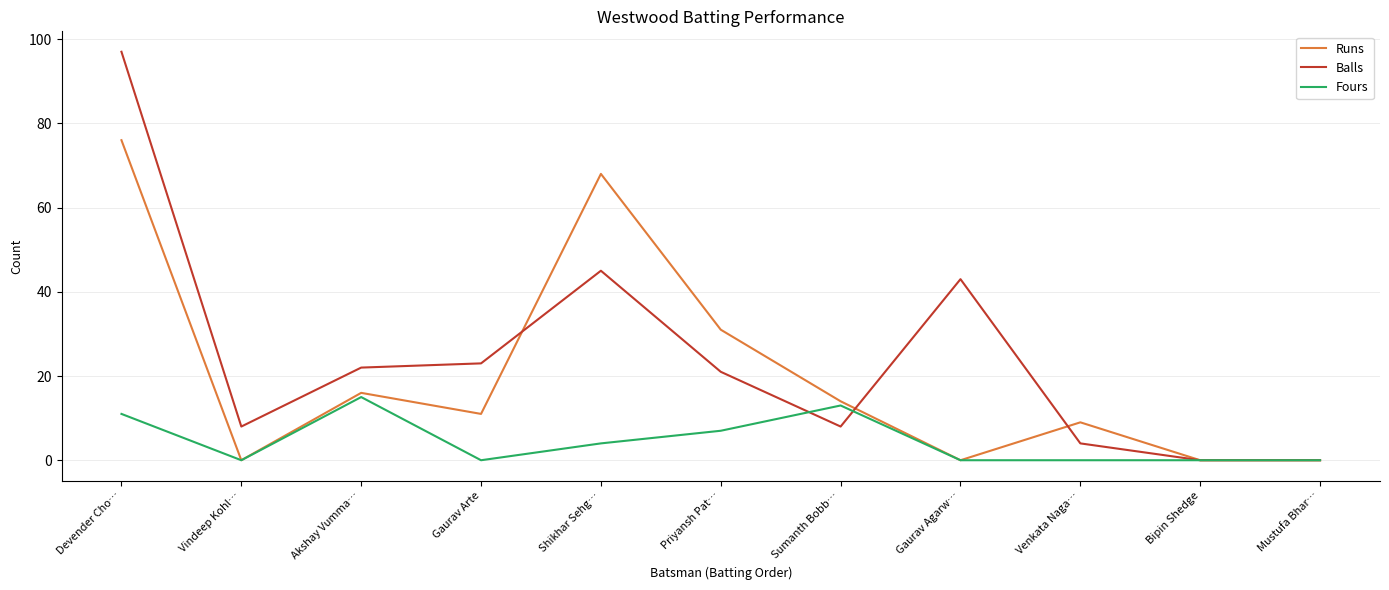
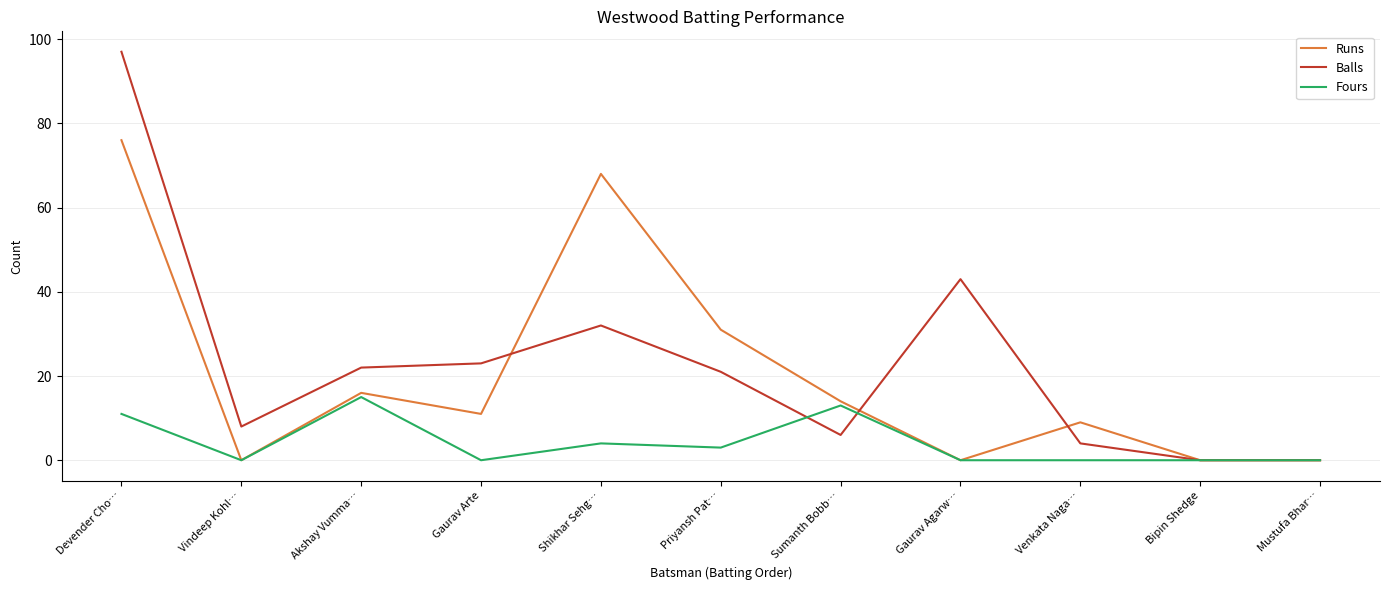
  {
    "Runs": {
      "Devender Cho…": 76,
      "Akshay Vumma…": 16,
      "Gaurav Arte": 11,
      "Shikhar Sehg…": 68,
      "Priyansh Pat…": 31,
      "Sumanth Bobb…": 14,
      "Venkata Naga…": 9
    },
    "Balls": {
      "Devender Cho…": 97,
      "Vindeep Kohl…": 8,
      "Akshay Vumma…": 22,
      "Gaurav Arte": 23,
-     "Shikhar Sehg…": 45,
+     "Shikhar Sehg…": 32,
      "Priyansh Pat…": 21,
-     "Sumanth Bobb…": 8,
+     "Sumanth Bobb…": 6,
      "Gaurav Agarw…": 43,
      "Venkata Naga…": 4
    },
    "Fours": {
      "Devender Cho…": 11,
      "Akshay Vumma…": 15,
      "Gaurav Arte": 0,
      "Shikhar Sehg…": 4,
-     "Priyansh Pat…": 7,
+     "Priyansh Pat…": 3,
      "Sumanth Bobb…": 13,
      "Venkata Naga…": 0
    }
  }
